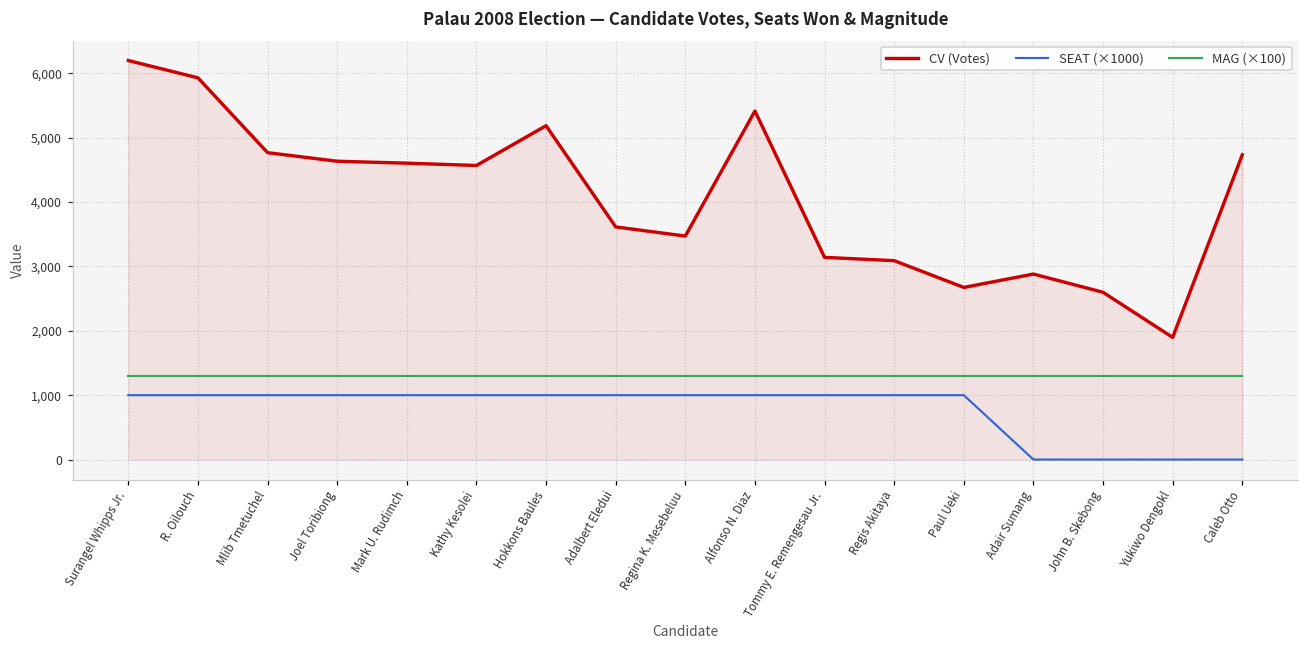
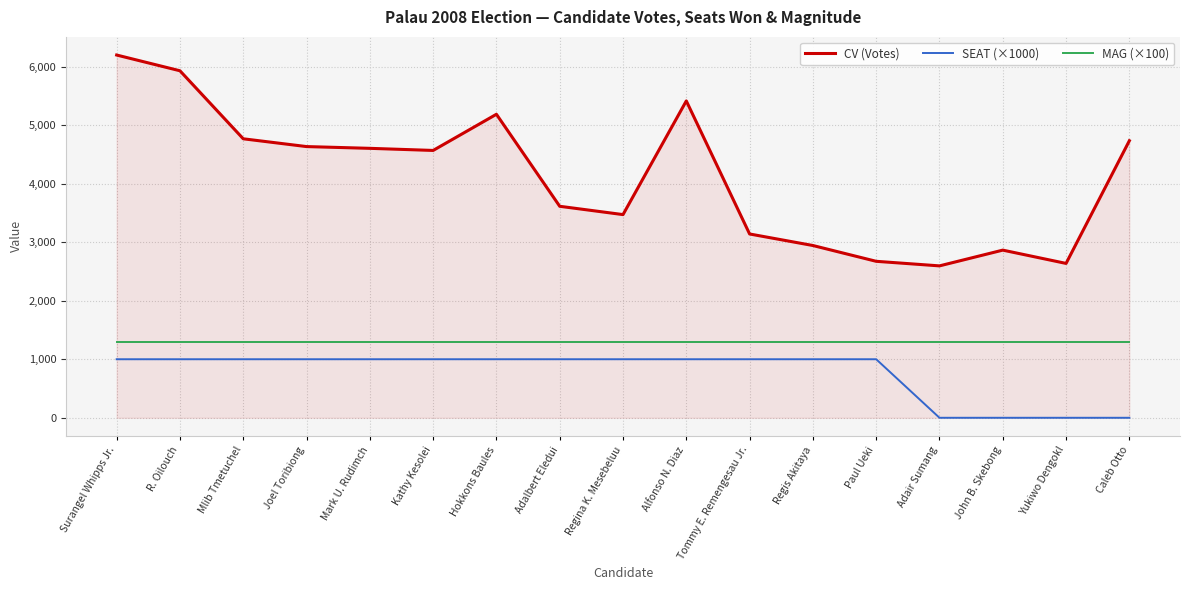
  {
    "CV (Votes)": {
      "Surangel Whipps Jr.": "6,200",
      "R. Oilouch": "5,900",
      "Mlib Tmetuchel": "4,800",
      "Joel Toribiong": "4,600",
      "Mark U. Rudimch": "4,600",
      "Kathy Kesolei": "4,600",
      "Hokkons Baules": "5,200",
      "Adalbert Eledui": "3,600",
      "Regina K. Mesebeluu": "3,500",
      "Alfonso N. Diaz": "5,400",
      "Tommy E. Remengesau Jr.": "3,100",
-     "Regis Akitaya": "3,100",
+     "Regis Akitaya": "2,900",
      "Paul Ueki": "2,700",
-     "Adair Sumang": "2,900",
-     "John B. Skebong": "2,600",
-     "Yukiwo Dengokl": "1,900",
+     "Adair Sumang": "2,600",
+     "John B. Skebong": "2,900",
+     "Yukiwo Dengokl": "2,600",
      "Caleb Otto": "4,700"
    },
    "SEAT (×1000)": {
      "Surangel Whipps Jr.": "1,000",
      "R. Oilouch": "1,000",
      "Mlib Tmetuchel": "1,000",
      "Joel Toribiong": "1,000",
      "Mark U. Rudimch": "1,000",
      "Kathy Kesolei": "1,000",
      "Hokkons Baules": "1,000",
      "Adalbert Eledui": "1,000",
      "Regina K. Mesebeluu": "1,000",
      "Alfonso N. Diaz": "1,000",
      "Tommy E. Remengesau Jr.": "1,000",
      "Regis Akitaya": "1,000",
      "Paul Ueki": "1,000",
      "Adair Sumang": "0",
      "John B. Skebong": "0",
      "Yukiwo Dengokl": "0",
      "Caleb Otto": "0"
    },
    "MAG (×100)": {
      "Surangel Whipps Jr.": "1,300",
      "R. Oilouch": "1,300",
      "Mlib Tmetuchel": "1,300",
      "Joel Toribiong": "1,300",
      "Mark U. Rudimch": "1,300",
      "Kathy Kesolei": "1,300",
      "Hokkons Baules": "1,300",
      "Adalbert Eledui": "1,300",
      "Regina K. Mesebeluu": "1,300",
      "Alfonso N. Diaz": "1,300",
      "Tommy E. Remengesau Jr.": "1,300",
      "Regis Akitaya": "1,300",
      "Paul Ueki": "1,300",
      "Adair Sumang": "1,300",
      "John B. Skebong": "1,300",
      "Yukiwo Dengokl": "1,300",
      "Caleb Otto": "1,300"
    }
  }
